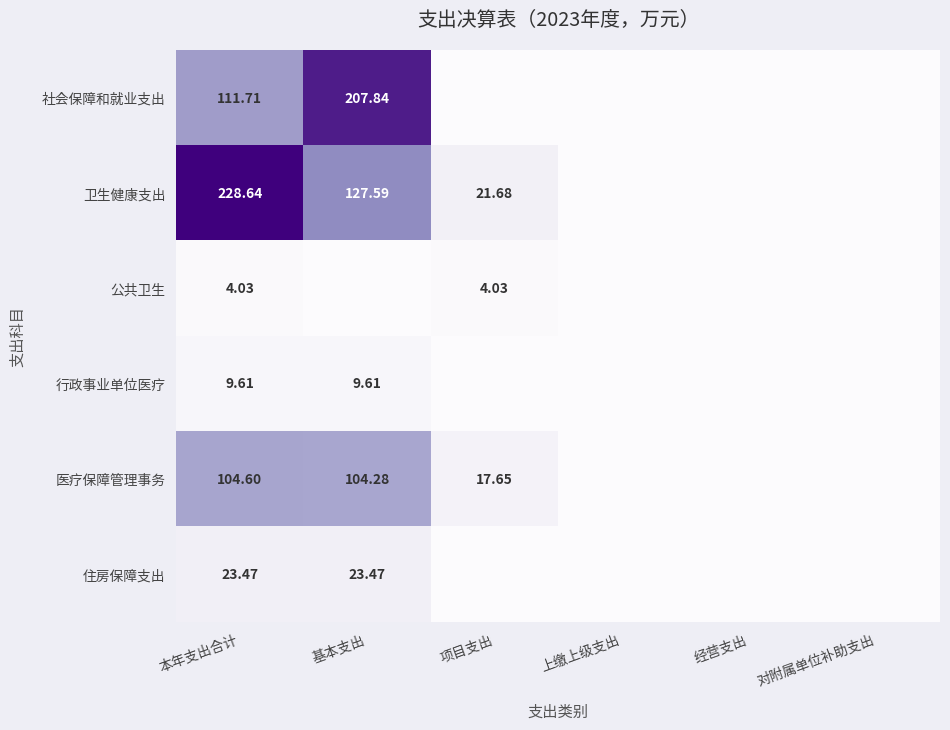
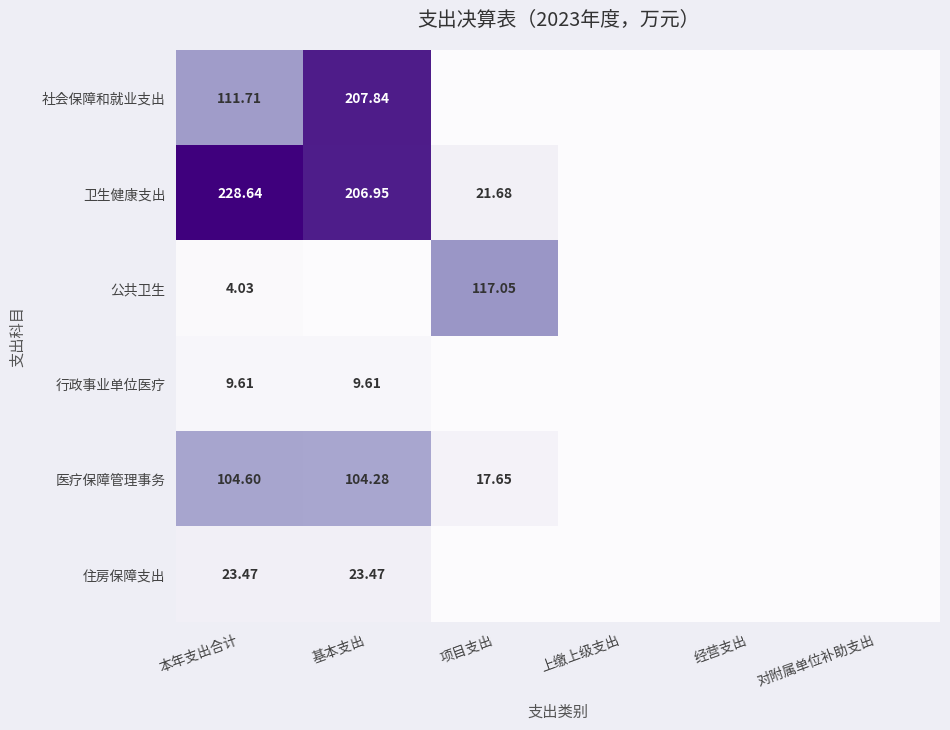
  {
    "社会保障和就业支出": {
      "本年支出合计": 111.71,
      "基本支出": 207.84
    },
    "卫生健康支出": {
      "本年支出合计": 228.64,
-     "基本支出": 127.59,
+     "基本支出": 206.95,
      "项目支出": 21.68
    },
    "公共卫生": {
      "本年支出合计": 4.03,
-     "项目支出": 4.03
+     "项目支出": 117.05
    },
    "行政事业单位医疗": {
      "本年支出合计": 9.61,
      "基本支出": 9.61
    },
    "医疗保障管理事务": {
      "本年支出合计": 104.60,
      "基本支出": 104.28,
      "项目支出": 17.65
    },
    "住房保障支出": {
      "本年支出合计": 23.47,
      "基本支出": 23.47
    }
  }
